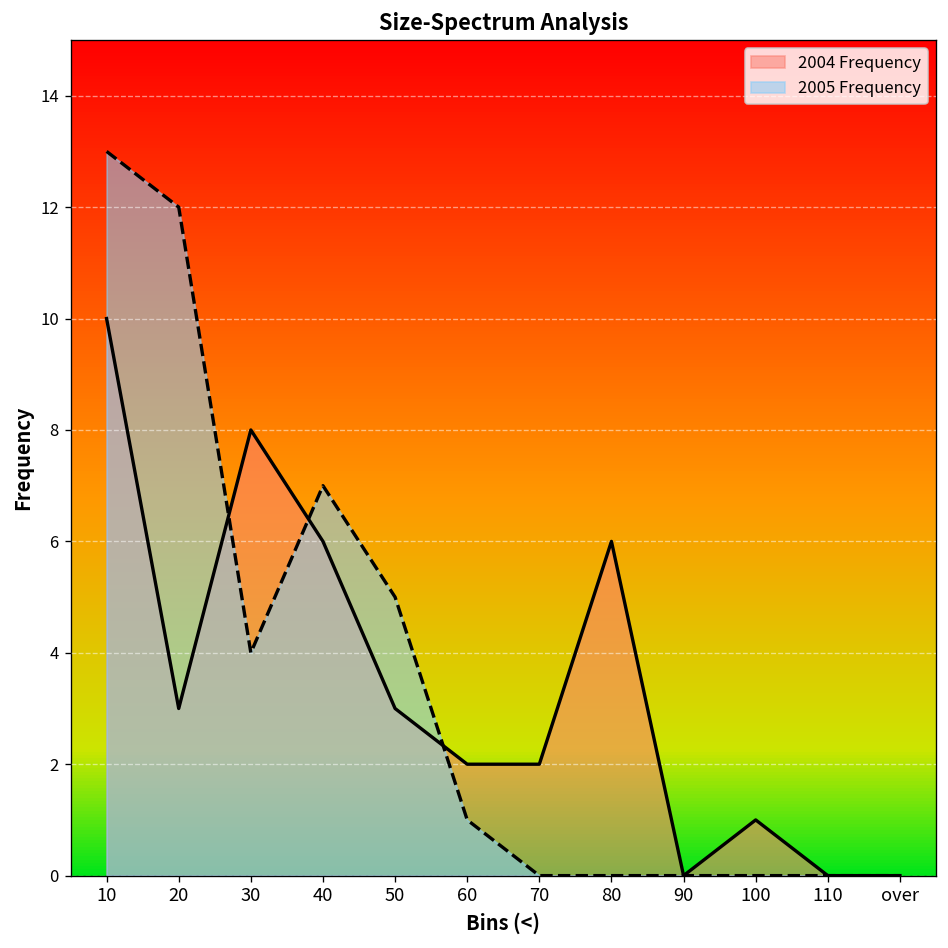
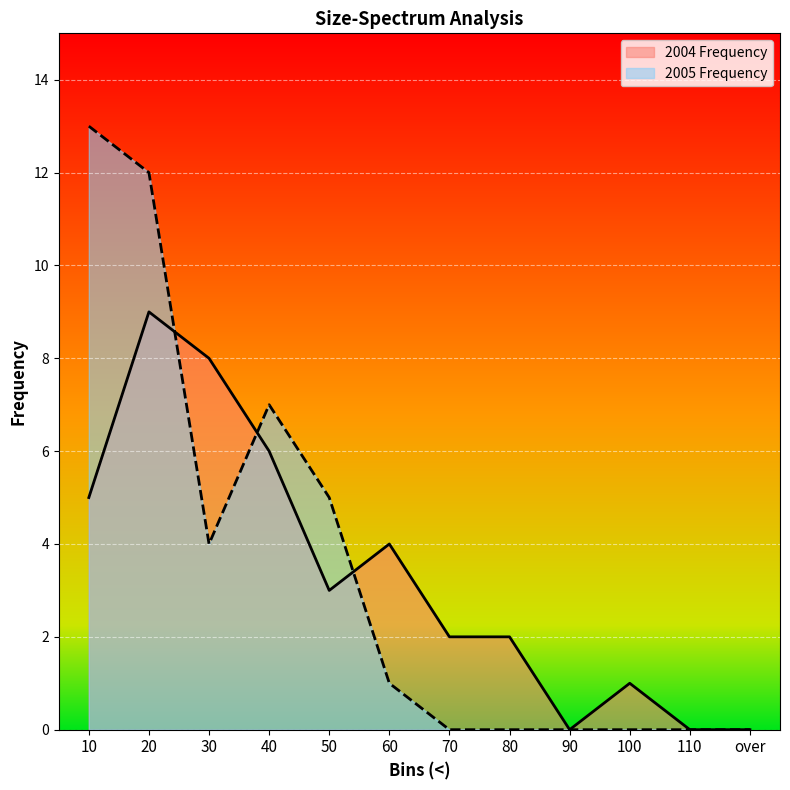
  {
    "2004 Frequency": {
-     "10": 10,
-     "20": 3,
+     "10": 5,
+     "20": 9,
      "30": 8,
      "40": 6,
      "50": 3,
-     "60": 2,
+     "60": 4,
      "70": 2,
-     "80": 6,
+     "80": 2,
      "100": 1
    },
    "2005 Frequency": {
      "10": 13,
      "20": 12,
      "30": 4,
      "40": 7,
      "50": 5,
      "60": 1,
      "70": 0,
      "80": 0,
      "100": 0
    }
  }
